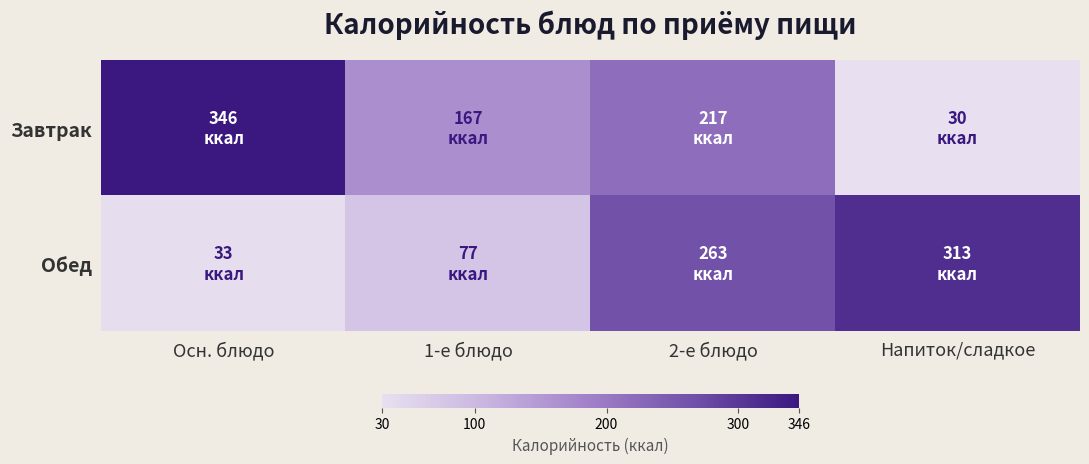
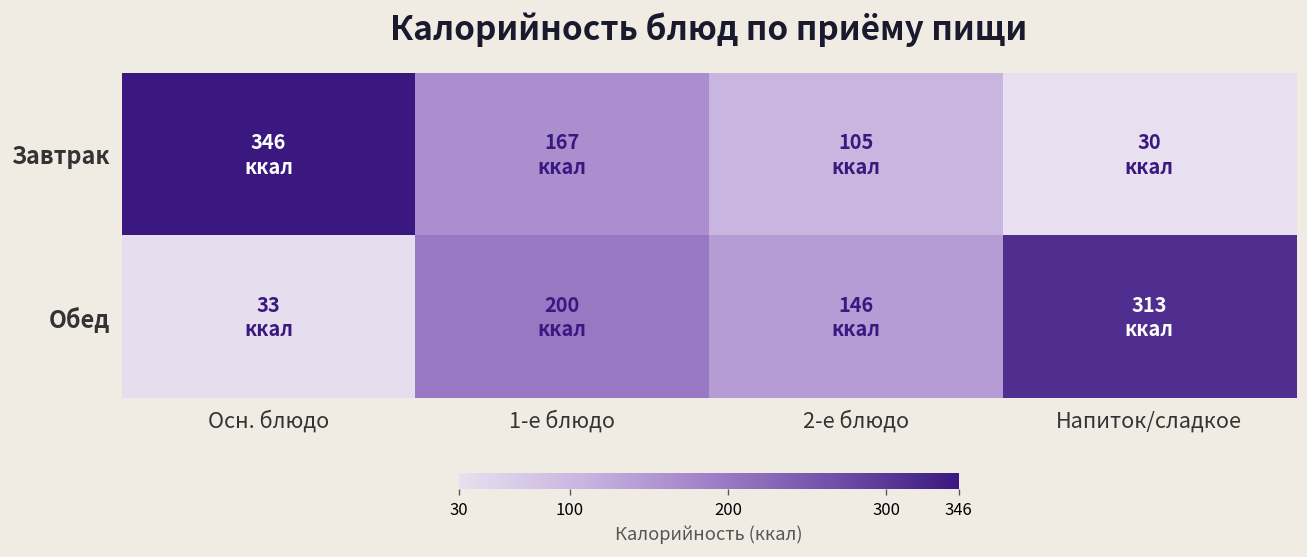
  {
    "Завтрак": {
      "Осн. блюдо": 346,
      "1-е блюдо": 167,
-     "2-е блюдо": 217,
+     "2-е блюдо": 105,
      "Напиток/сладкое": 30
    },
    "Обед": {
      "Осн. блюдо": 33,
-     "1-е блюдо": 77,
-     "2-е блюдо": 263,
+     "1-е блюдо": 200,
+     "2-е блюдо": 146,
      "Напиток/сладкое": 313
    }
  }
